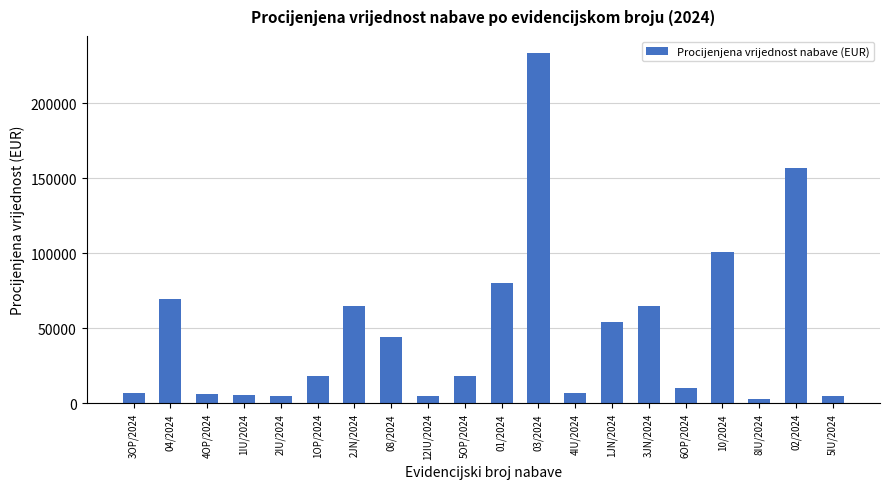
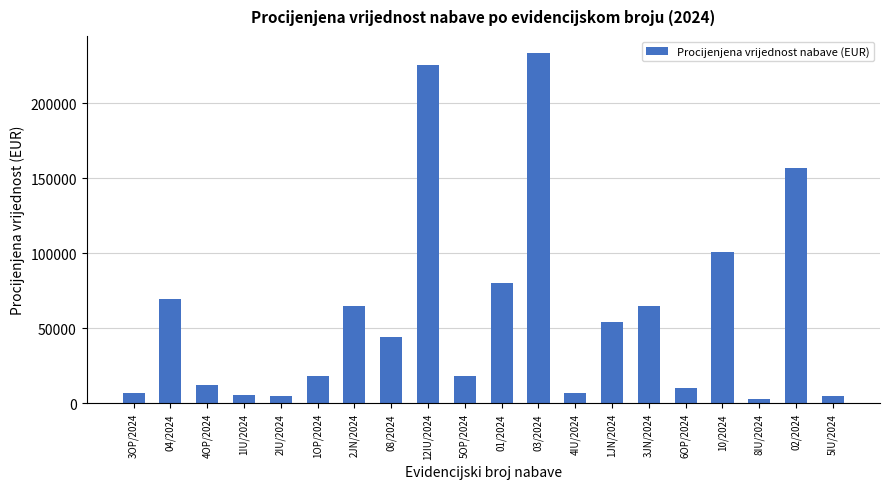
  {
    "3OP/2024": 7000,
    "04/2024": 70000,
-   "4OP/2024": 6000,
+   "4OP/2024": 12000,
    "1IU/2024": 6000,
    "2IU/2024": 5000,
    "1OP/2024": 18000,
    "2JN/2024": 65000,
    "08/2024": 44000,
-   "12IU/2024": 5000,
+   "12IU/2024": 225000,
    "5OP/2024": 18000,
    "01/2024": 80000,
    "03/2024": 233000,
    "4IU/2024": 7000,
    "1JN/2024": 54000,
    "3JN/2024": 65000,
    "6OP/2024": 10000,
    "10/2024": 101000,
    "8IU/2024": 3000,
    "02/2024": 157000,
    "5IU/2024": 5000
  }
